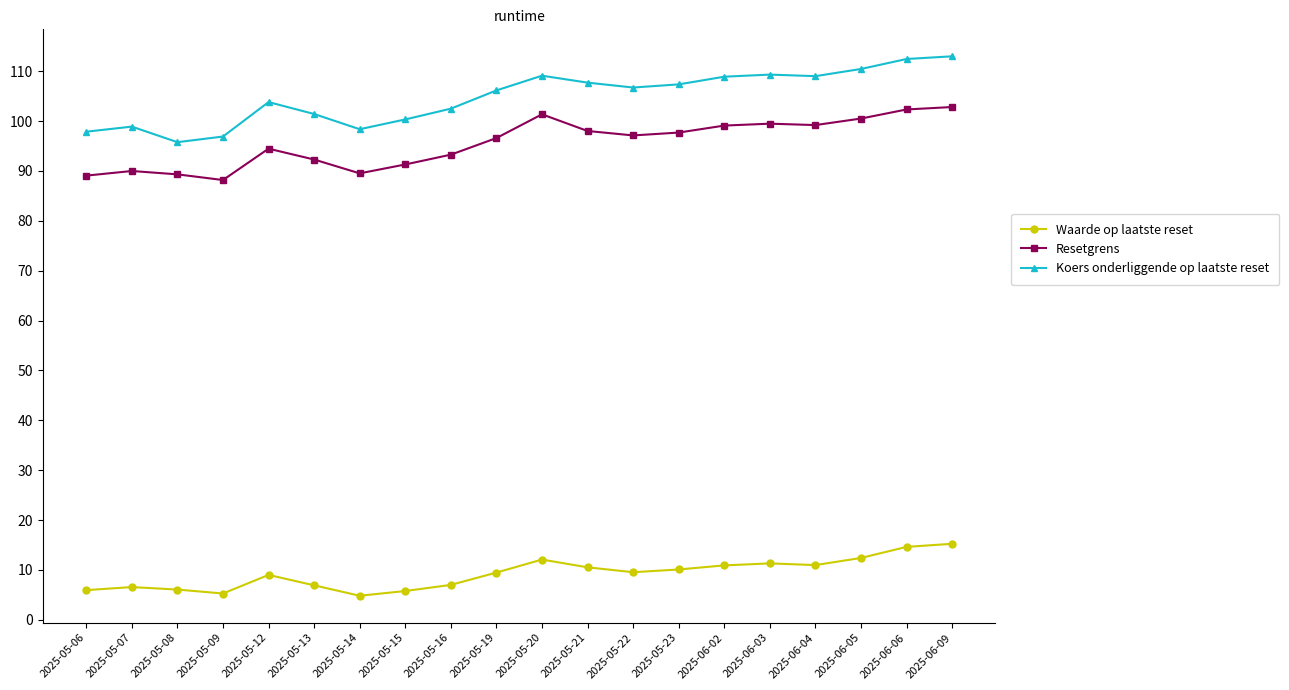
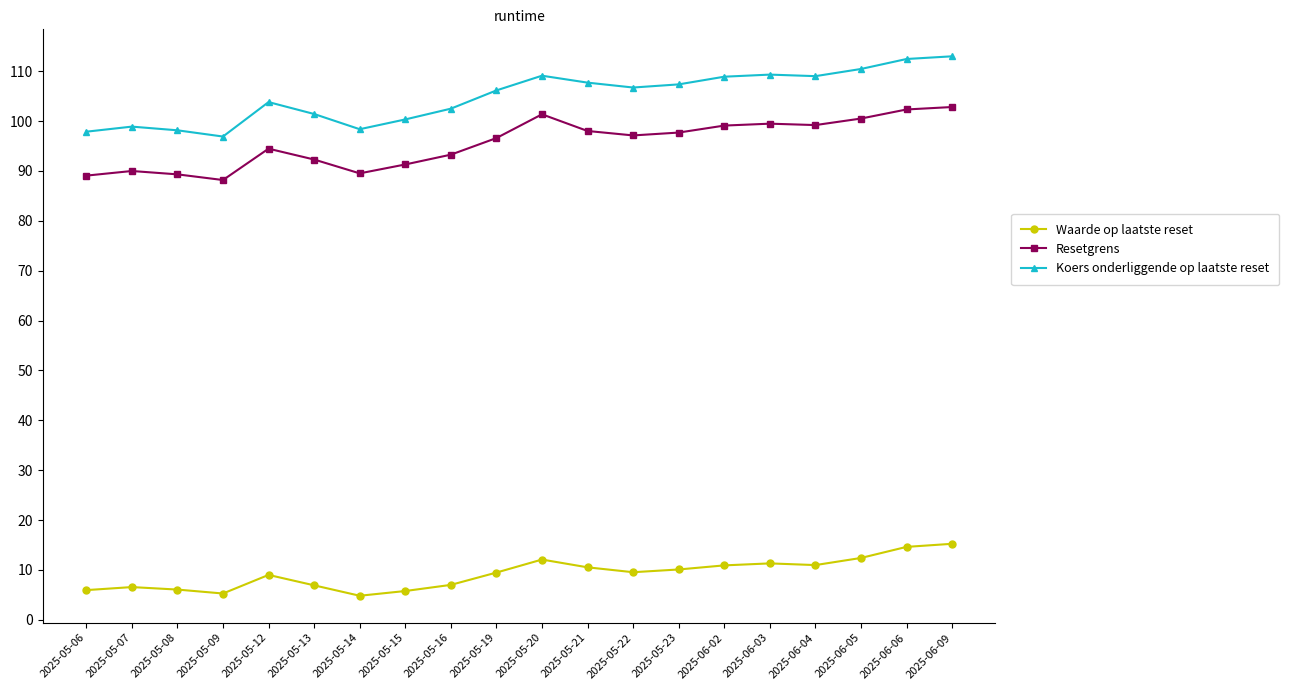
  {
    "Waarde op laatste reset": {
      "2025-05-06": 6,
      "2025-05-07": 7,
      "2025-05-08": 6,
      "2025-05-09": 5,
      "2025-05-12": 9,
      "2025-05-13": 7,
      "2025-05-14": 5,
      "2025-05-15": 6,
      "2025-05-16": 7,
      "2025-05-19": 9,
      "2025-05-20": 12,
      "2025-05-21": 11,
      "2025-05-22": 10,
      "2025-05-23": 10,
      "2025-06-02": 11,
      "2025-06-03": 11,
      "2025-06-04": 11,
      "2025-06-05": 12,
      "2025-06-06": 15,
      "2025-06-09": 15
    },
    "Resetgrens": {
      "2025-05-06": 89,
      "2025-05-07": 90,
      "2025-05-08": 89,
      "2025-05-09": 88,
      "2025-05-12": 94,
      "2025-05-13": 92,
      "2025-05-14": 90,
      "2025-05-15": 91,
      "2025-05-16": 93,
      "2025-05-19": 97,
      "2025-05-20": 101,
      "2025-05-21": 98,
      "2025-05-22": 97,
      "2025-05-23": 98,
      "2025-06-02": 99,
      "2025-06-03": 99,
      "2025-06-04": 99,
      "2025-06-05": 101,
      "2025-06-06": 102,
      "2025-06-09": 103
    },
    "Koers onderliggende op laatste reset": {
      "2025-05-06": 98,
      "2025-05-07": 99,
-     "2025-05-08": 96,
+     "2025-05-08": 98,
      "2025-05-09": 97,
      "2025-05-12": 104,
      "2025-05-13": 101,
      "2025-05-14": 98,
      "2025-05-15": 100,
      "2025-05-16": 103,
      "2025-05-19": 106,
      "2025-05-20": 109,
      "2025-05-21": 108,
      "2025-05-22": 107,
      "2025-05-23": 107,
      "2025-06-02": 109,
      "2025-06-03": 109,
      "2025-06-04": 109,
      "2025-06-05": 110,
      "2025-06-06": 112,
      "2025-06-09": 113
    }
  }
